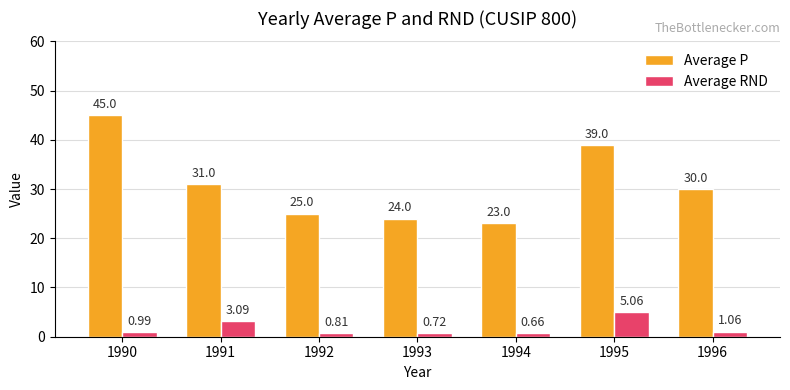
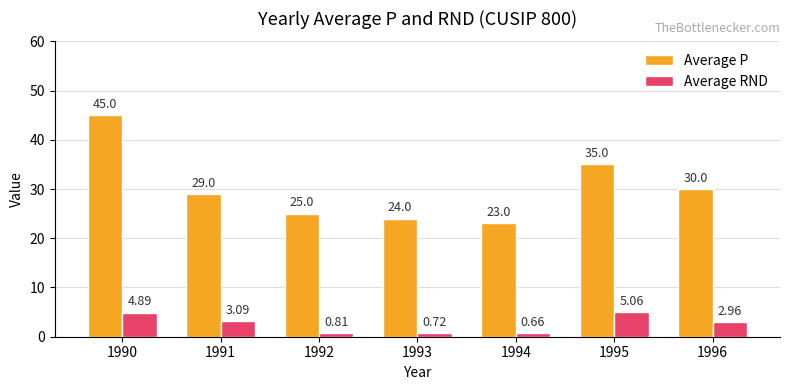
  {
    "Average P": {
      "1990": 45.0,
-     "1991": 31.0,
+     "1991": 29.0,
      "1992": 25.0,
      "1993": 24.0,
      "1994": 23.0,
-     "1995": 39.0,
+     "1995": 35.0,
      "1996": 30.0
    },
    "Average RND": {
-     "1990": 0.99,
+     "1990": 4.89,
      "1991": 3.09,
      "1992": 0.81,
      "1993": 0.72,
      "1994": 0.66,
      "1995": 5.06,
-     "1996": 1.06
+     "1996": 2.96
    }
  }
